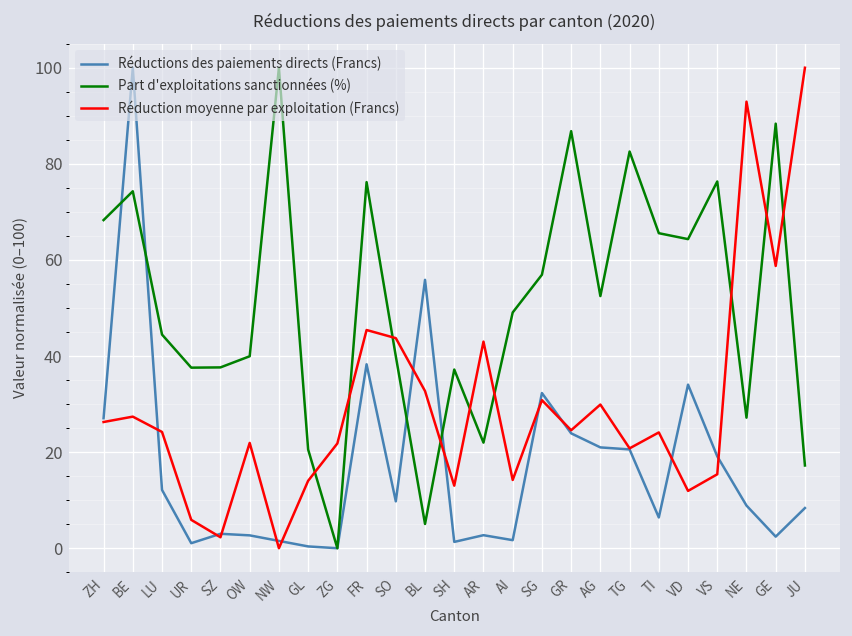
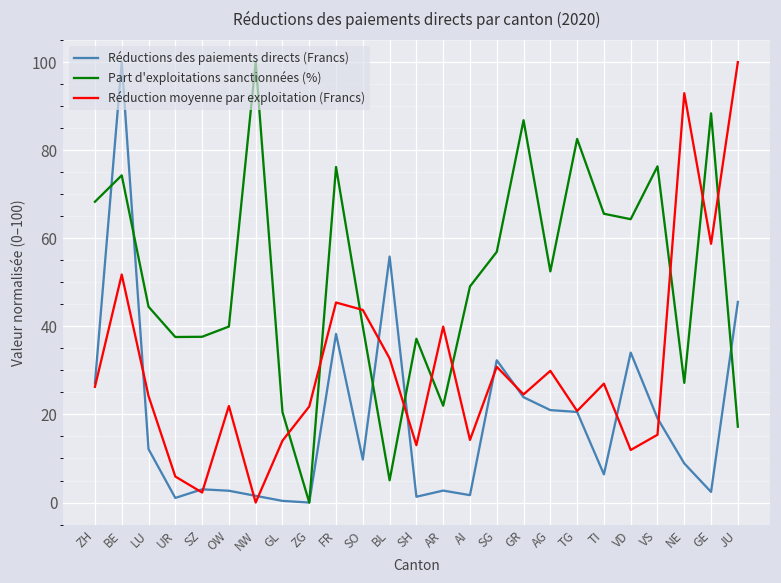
  {
    "Réductions des paiements directs (Francs)": {
      "ZH": 27,
      "LU": 12,
      "UR": 1,
      "SZ": 3,
      "OW": 3,
      "NW": 2,
      "GL": 0,
      "FR": 38,
      "SO": 10,
      "BL": 56,
      "SH": 1,
      "AR": 3,
      "AI": 2,
      "SG": 32,
      "AG": 21,
      "TI": 6,
      "VD": 34,
      "VS": 19,
      "NE": 9,
      "GE": 2,
-     "JU": 8
+     "JU": 46
    },
    "Part d'exploitations sanctionnées (%)": {
      "ZH": 68,
      "BE": 74,
      "LU": 44,
      "UR": 38,
      "SZ": 38,
      "OW": 40,
      "GL": 21,
      "FR": 76,
      "SO": 40,
      "BL": 5,
      "SH": 37,
      "AR": 22,
      "AI": 49,
      "SG": 57,
      "GR": 87,
      "AG": 52,
      "TG": 83,
      "TI": 66,
      "VD": 64,
      "VS": 76,
      "NE": 27,
      "GE": 88,
      "JU": 17
    },
    "Réduction moyenne par exploitation (Francs)": {
      "ZH": 26,
-     "BE": 27,
+     "BE": 52,
      "LU": 24,
      "UR": 6,
      "SZ": 2,
      "OW": 22,
      "NW": 0,
      "GL": 14,
      "ZG": 22,
      "FR": 45,
      "SO": 44,
      "BL": 33,
      "SH": 13,
-     "AR": 43,
+     "AR": 40,
      "AI": 14,
      "SG": 31,
      "AG": 30,
-     "TI": 24,
+     "TI": 27,
      "VD": 12,
      "VS": 15,
      "NE": 93,
      "GE": 59,
      "JU": 100
    }
  }
